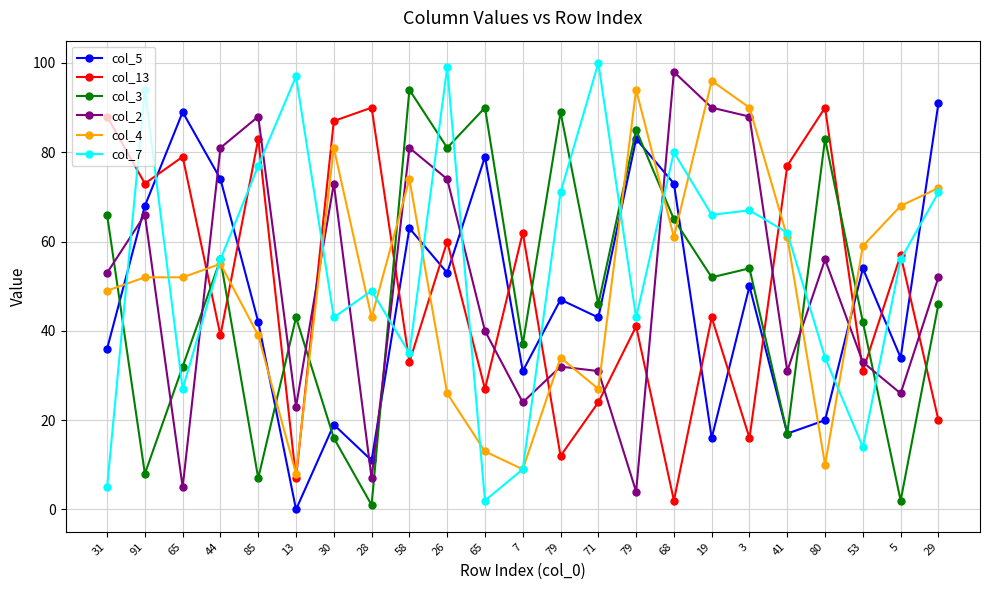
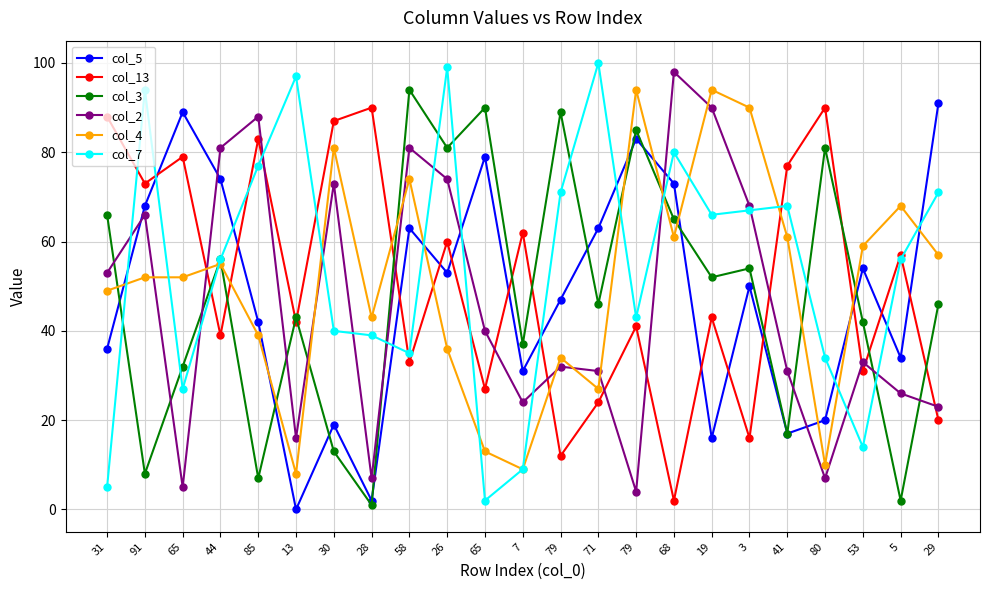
  {
    "col_5": {
      "31": 36,
      "91": 68,
      "44": 74,
      "85": 42,
      "13": 0,
      "30": 19,
-     "28": 11,
+     "28": 2,
      "58": 63,
      "26": 53,
      "7": 31,
-     "71": 43,
+     "71": 63,
      "68": 73,
      "19": 16,
      "3": 50,
      "80": 20,
      "53": 54,
      "5": 34,
      "29": 91
    },
    "col_13": {
      "91": 73,
      "44": 39,
      "85": 83,
-     "13": 7,
+     "13": 42,
      "30": 87,
      "28": 90,
      "58": 33,
      "26": 60,
      "7": 62,
      "71": 24,
      "68": 2,
      "19": 43,
      "3": 16,
      "41": 77,
      "80": 90,
      "53": 31,
      "5": 57,
      "29": 20
    },
    "col_3": {
      "31": 66,
      "91": 8,
      "85": 7,
      "13": 43,
-     "30": 16,
+     "30": 13,
      "28": 1,
      "58": 94,
      "26": 81,
      "7": 37,
      "71": 46,
      "68": 65,
      "19": 52,
      "3": 54,
-     "80": 83,
+     "80": 81,
      "53": 42,
      "5": 2,
      "29": 46
    },
    "col_2": {
      "31": 53,
      "91": 66,
      "44": 81,
      "85": 88,
-     "13": 23,
+     "13": 16,
      "30": 73,
      "28": 7,
      "58": 81,
      "26": 74,
      "7": 24,
      "71": 31,
      "68": 98,
      "19": 90,
-     "3": 88,
+     "3": 68,
      "41": 31,
-     "80": 56,
+     "80": 7,
      "53": 33,
      "5": 26,
-     "29": 52
+     "29": 23
    },
    "col_4": {
      "31": 49,
      "91": 52,
      "44": 55,
      "85": 39,
      "13": 8,
      "30": 81,
      "28": 43,
      "58": 74,
-     "26": 26,
+     "26": 36,
      "71": 27,
      "68": 61,
-     "19": 96,
+     "19": 94,
      "3": 90,
      "41": 61,
      "80": 10,
      "53": 59,
      "5": 68,
-     "29": 72
+     "29": 57
    },
    "col_7": {
      "31": 5,
      "85": 77,
      "13": 97,
-     "30": 43,
-     "28": 49,
+     "30": 40,
+     "28": 39,
      "58": 35,
      "26": 99,
      "71": 100,
      "68": 80,
      "19": 66,
      "3": 67,
-     "41": 62,
+     "41": 68,
      "80": 34,
      "53": 14,
      "5": 56,
      "29": 71
    }
  }
